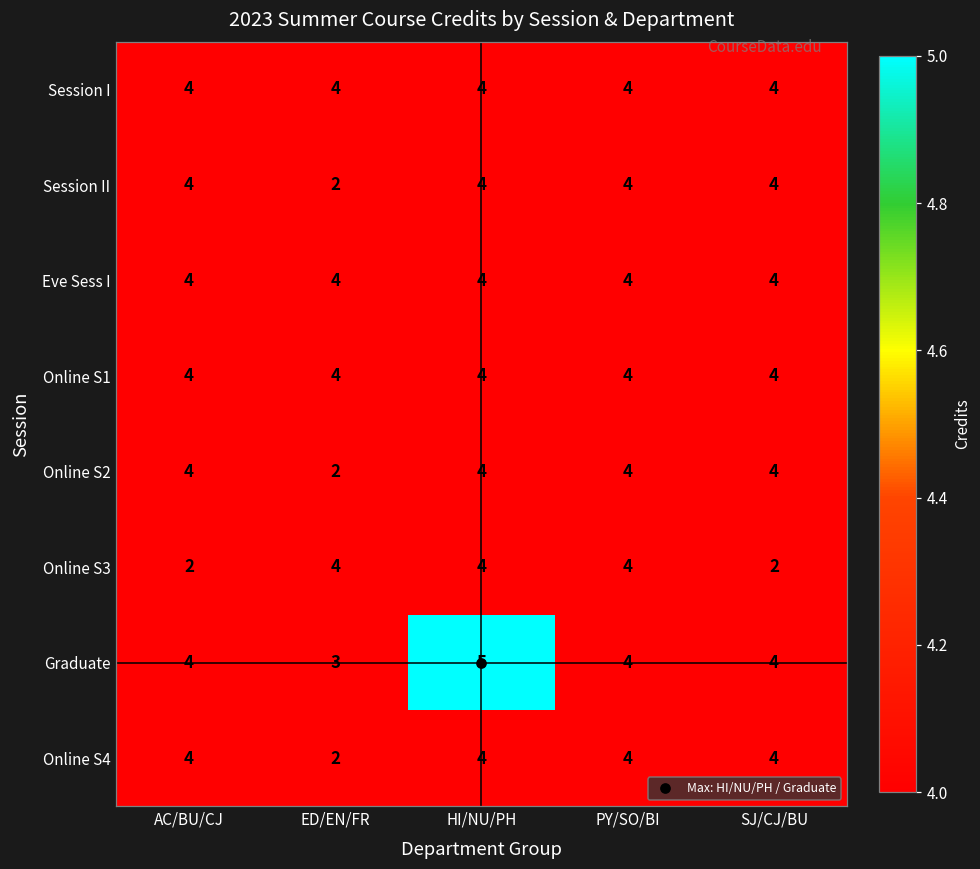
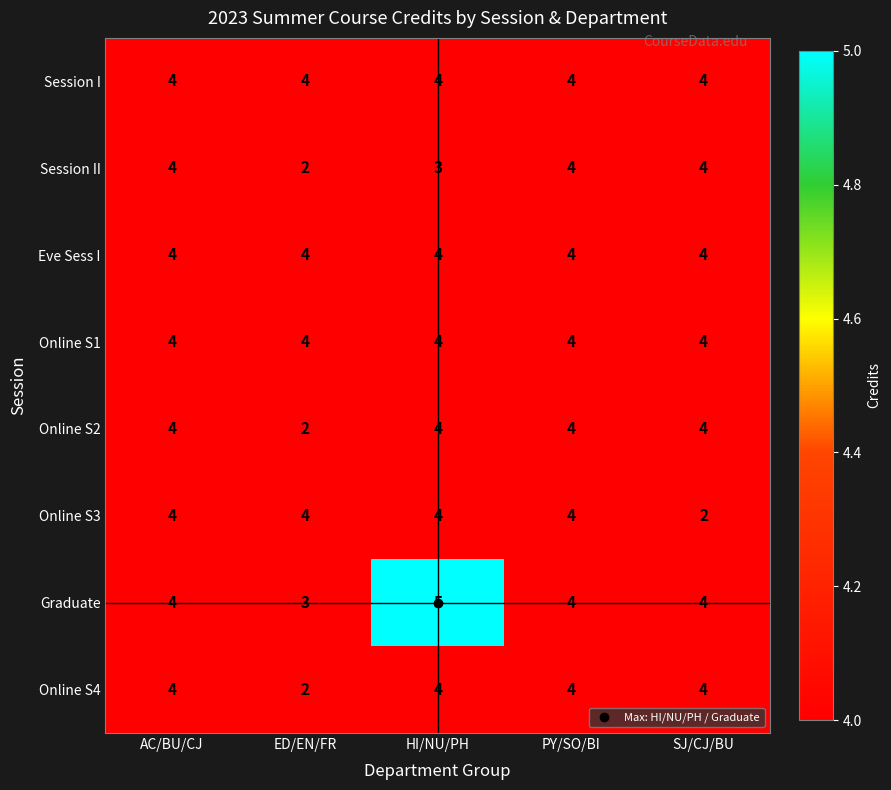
  {
    "Session I": {
      "AC/BU/CJ": 4,
      "ED/EN/FR": 4,
      "HI/NU/PH": 4,
      "PY/SO/BI": 4,
      "SJ/CJ/BU": 4
    },
    "Session II": {
      "AC/BU/CJ": 4,
      "ED/EN/FR": 2,
-     "HI/NU/PH": 4,
+     "HI/NU/PH": 3,
      "PY/SO/BI": 4,
      "SJ/CJ/BU": 4
    },
    "Eve Sess I": {
      "AC/BU/CJ": 4,
      "ED/EN/FR": 4,
      "HI/NU/PH": 4,
      "PY/SO/BI": 4,
      "SJ/CJ/BU": 4
    },
    "Online S1": {
      "AC/BU/CJ": 4,
      "ED/EN/FR": 4,
      "HI/NU/PH": 4,
      "PY/SO/BI": 4,
      "SJ/CJ/BU": 4
    },
    "Online S2": {
      "AC/BU/CJ": 4,
      "ED/EN/FR": 2,
      "HI/NU/PH": 4,
      "PY/SO/BI": 4,
      "SJ/CJ/BU": 4
    },
    "Online S3": {
-     "AC/BU/CJ": 2,
+     "AC/BU/CJ": 4,
      "ED/EN/FR": 4,
      "HI/NU/PH": 4,
      "PY/SO/BI": 4,
      "SJ/CJ/BU": 2
    },
    "Graduate": {
      "AC/BU/CJ": 4,
      "ED/EN/FR": 3,
      "PY/SO/BI": 4,
      "SJ/CJ/BU": 4
    },
    "Online S4": {
      "AC/BU/CJ": 4,
      "ED/EN/FR": 2,
      "HI/NU/PH": 4,
      "PY/SO/BI": 4,
      "SJ/CJ/BU": 4
    }
  }
